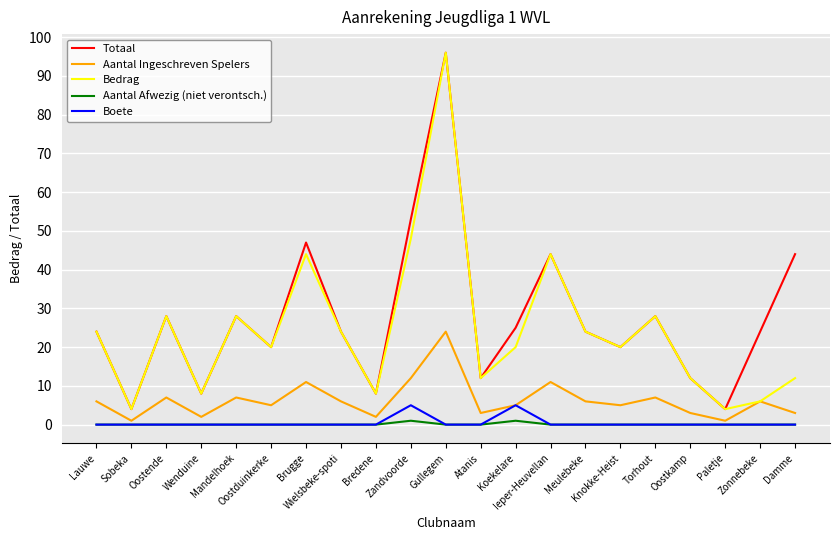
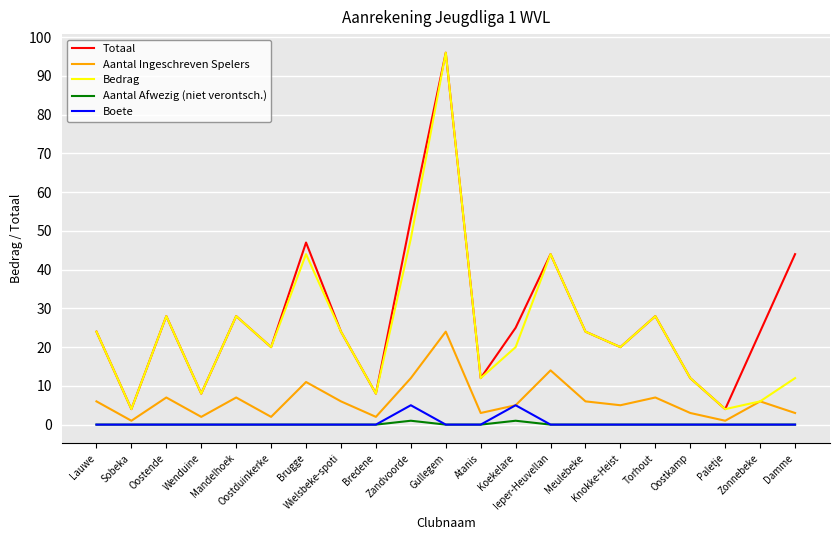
  {
    "Totaal": {
      "Brugge": 47,
      "Zandvoorde": 53,
      "Koekelare": 25,
      "Zonnebeke": 24,
      "Damme": 44
    },
    "Aantal Ingeschreven Spelers": {
      "Lauwe": 6,
      "Sobeka": 1,
      "Oostende": 7,
      "Wenduine": 2,
      "Mandelhoek": 7,
-     "Oostduinkerke": 5,
+     "Oostduinkerke": 2,
      "Brugge": 11,
      "Wielsbeke-spoti": 6,
      "Bredene": 2,
      "Zandvoorde": 12,
      "Gullegem": 24,
      "Atanis": 3,
-     "Ieper-Heuvellan": 11,
+     "Ieper-Heuvellan": 14,
      "Meulebeke": 6,
      "Knokke-Heist": 5,
      "Torhout": 7,
      "Oostkamp": 3,
      "Paletje": 1,
      "Damme": 3
    },
    "Bedrag": {
      "Brugge": 44,
      "Zandvoorde": 48,
      "Koekelare": 20,
      "Damme": 12
    },
    "Aantal Afwezig (niet verontsch.)": {
      "Zandvoorde": 1,
      "Koekelare": 1
    },
    "Boete": {
      "Zandvoorde": 5
    }
  }
